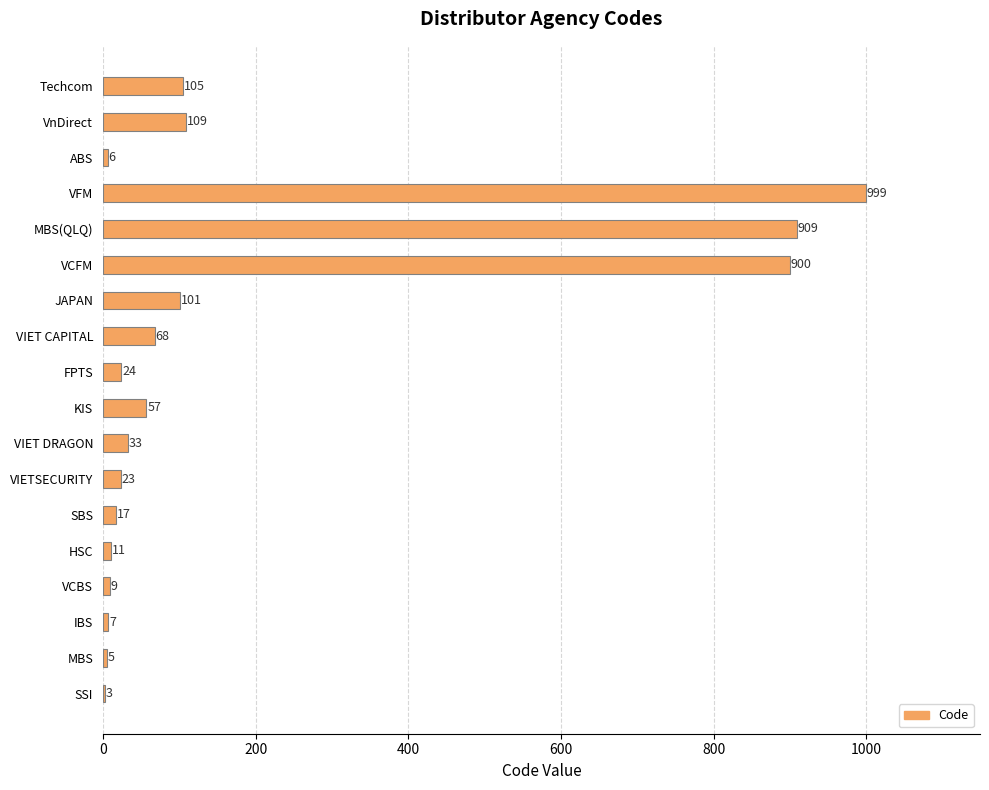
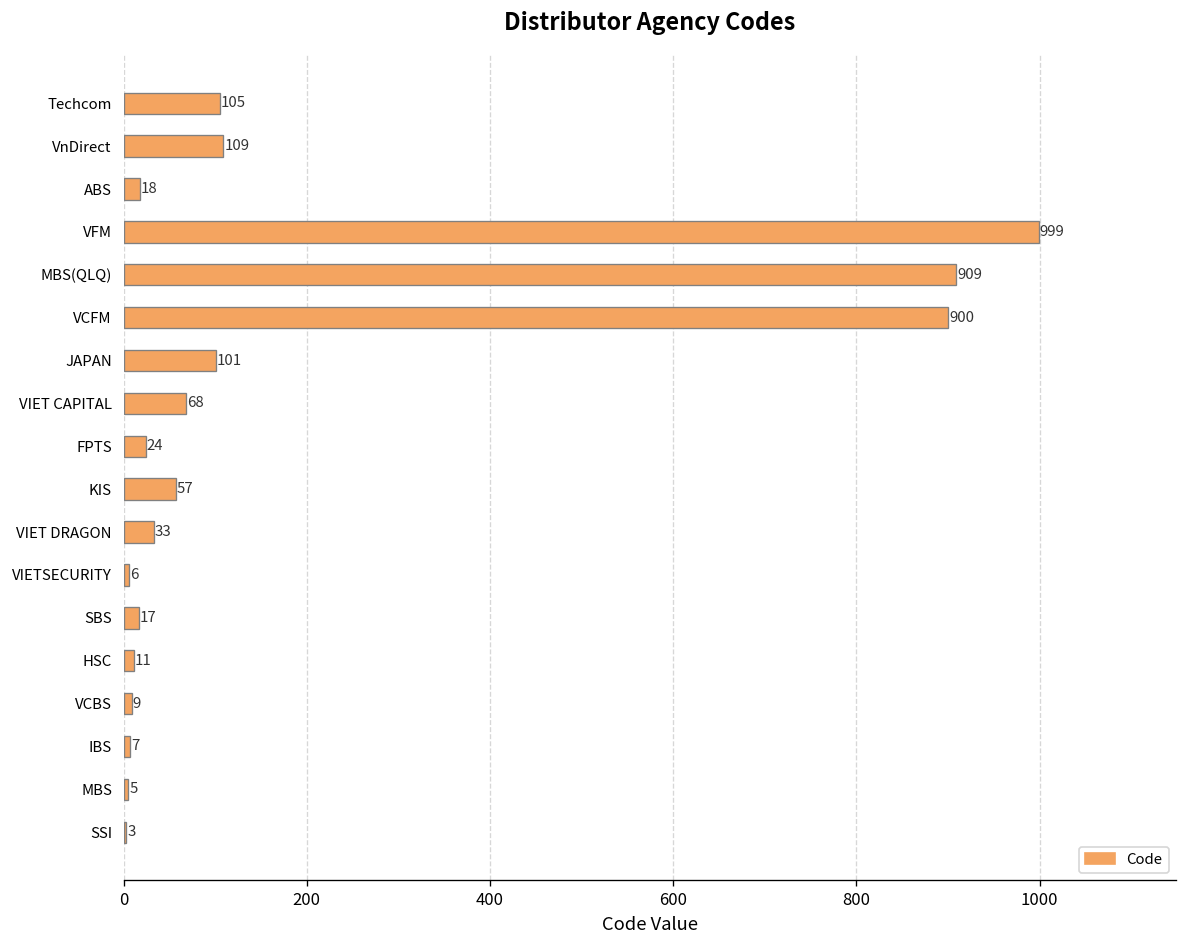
  {
    "Techcom": 105,
    "VnDirect": 109,
-   "ABS": 6,
+   "ABS": 18,
    "VFM": 999,
    "MBS(QLQ)": 909,
    "VCFM": 900,
    "JAPAN": 101,
    "VIET CAPITAL": 68,
    "FPTS": 24,
    "KIS": 57,
    "VIET DRAGON": 33,
-   "VIETSECURITY": 23,
+   "VIETSECURITY": 6,
    "SBS": 17,
    "HSC": 11,
    "VCBS": 9,
    "IBS": 7,
    "MBS": 5,
    "SSI": 3
  }
